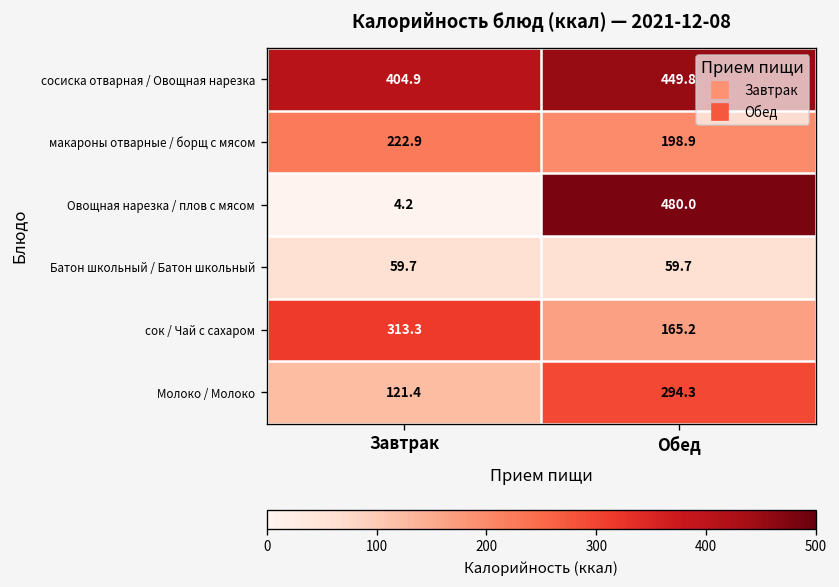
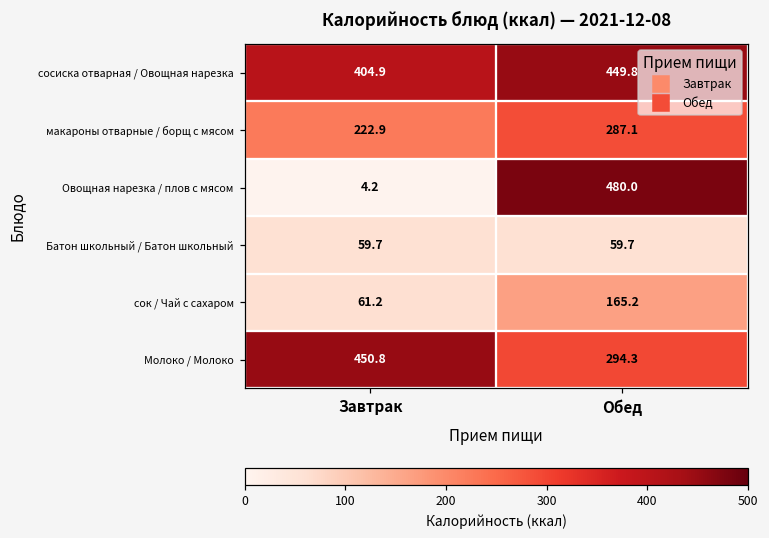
  {
    "сосиска отварная / Овощная нарезка": {
      "Завтрак": 404.9
    },
    "макароны отварные / борщ с мясом": {
      "Завтрак": 222.9,
-     "Обед": 198.9
+     "Обед": 287.1
    },
    "Овощная нарезка / плов с мясом": {
      "Завтрак": 4.2,
      "Обед": 480.0
    },
    "Батон школьный / Батон школьный": {
      "Завтрак": 59.7,
      "Обед": 59.7
    },
    "сок / Чай с сахаром": {
-     "Завтрак": 313.3,
+     "Завтрак": 61.2,
      "Обед": 165.2
    },
    "Молоко / Молоко": {
-     "Завтрак": 121.4,
+     "Завтрак": 450.8,
      "Обед": 294.3
    }
  }
